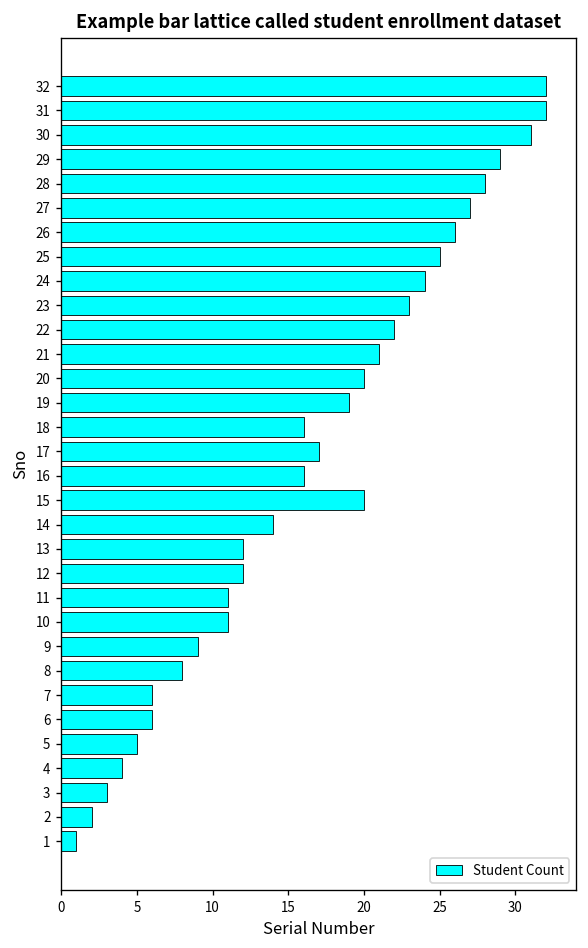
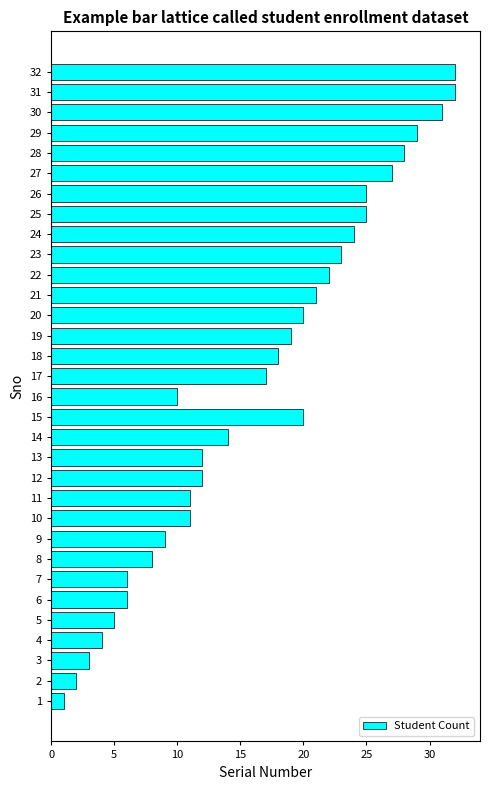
  {
    "32": 32,
    "31": 32,
    "30": 31,
    "29": 29,
    "28": 28,
    "27": 27,
-   "26": 26,
+   "26": 25,
    "25": 25,
    "24": 24,
    "23": 23,
    "22": 22,
    "21": 21,
    "20": 20,
    "19": 19,
-   "18": 16,
+   "18": 18,
    "17": 17,
-   "16": 16,
+   "16": 10,
    "15": 20,
    "14": 14,
    "13": 12,
    "12": 12,
    "11": 11,
    "10": 11,
    "9": 9,
    "8": 8,
    "7": 6,
    "6": 6,
    "5": 5,
    "4": 4,
    "3": 3,
    "2": 2,
    "1": 1
  }
